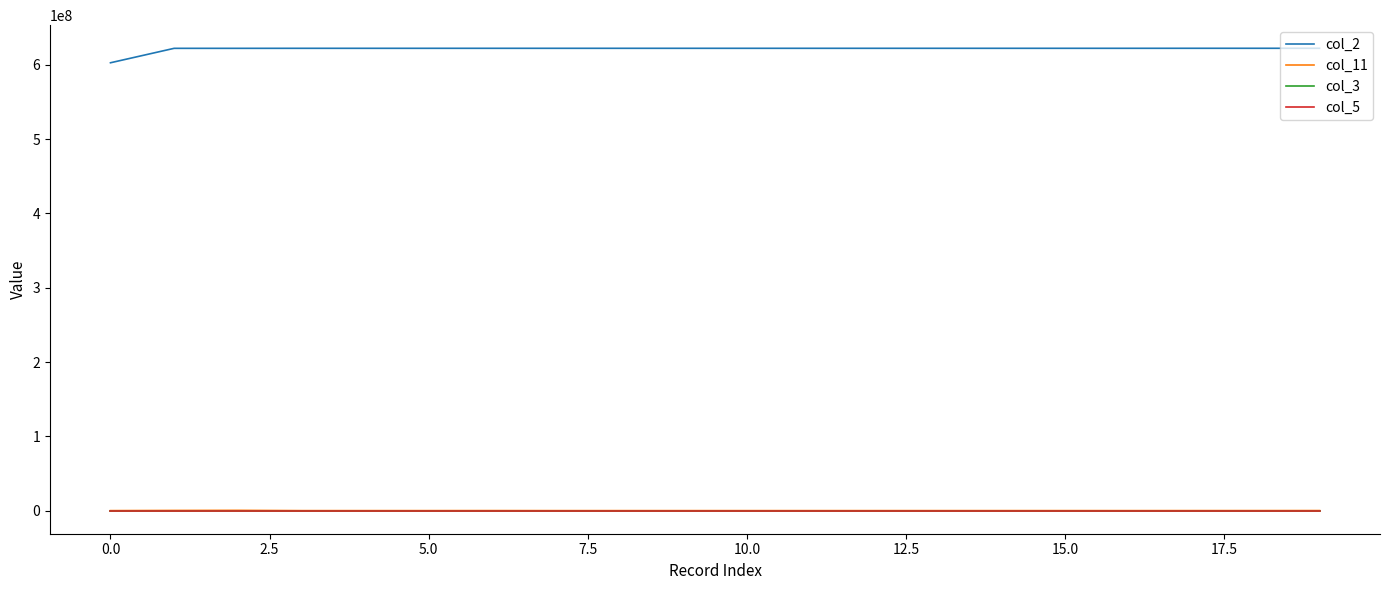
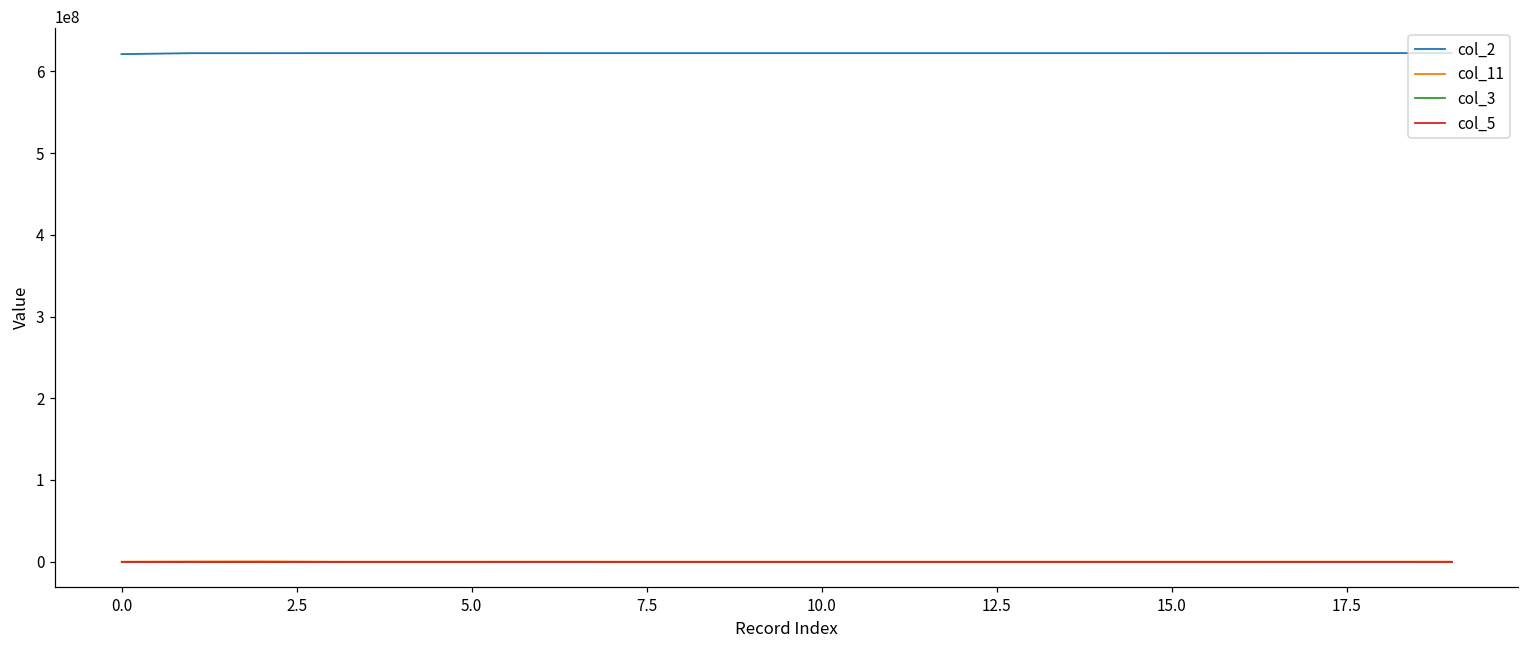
  {
    "col_2": {
-     "0.0": 600000000,
+     "0.0": 620000000,
      "5.0": 620000000,
      "10.0": 620000000,
      "15.0": 620000000
    }
  }
